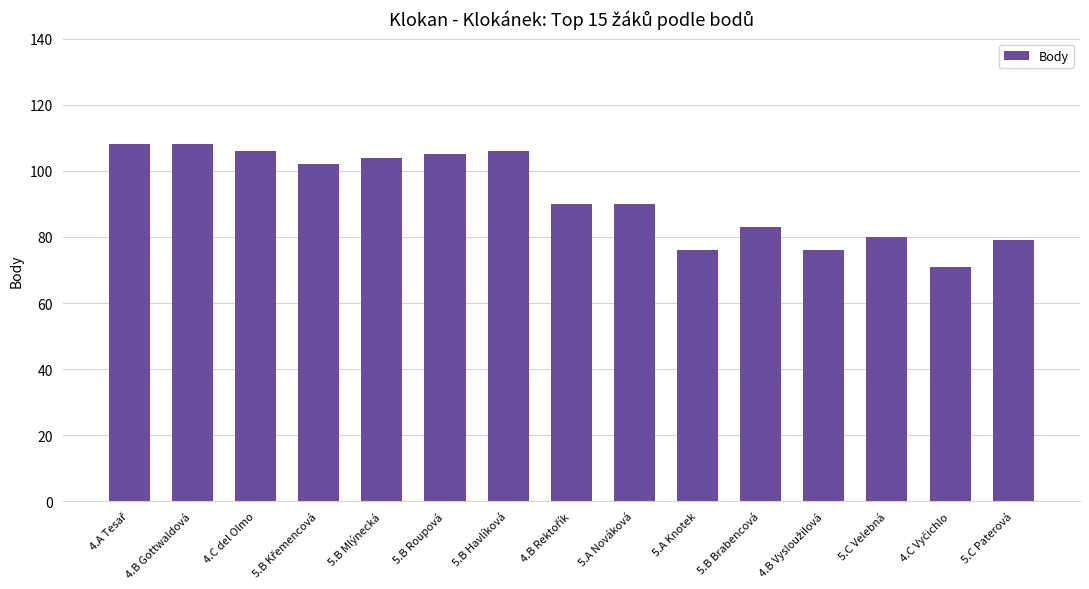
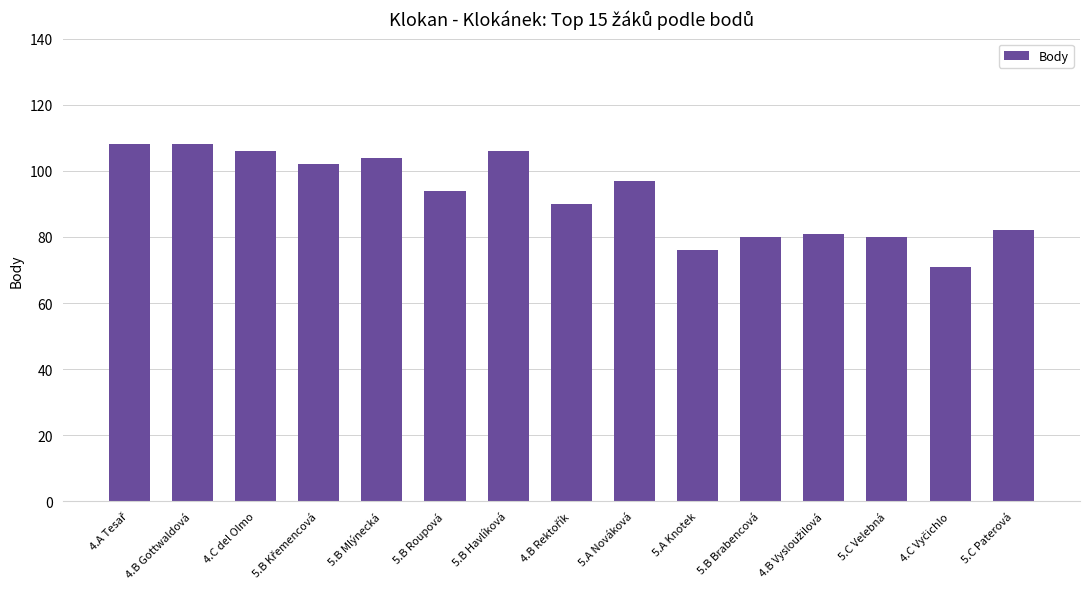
  {
    "4.A Tesař": 108,
    "4.B Gottwaldová": 108,
    "4.C del Olmo": 106,
    "5.B Křemencová": 102,
    "5.B Mlýnecká": 104,
-   "5.B Roupová": 105,
+   "5.B Roupová": 94,
    "5.B Havlíková": 106,
    "4.B Rektořík": 90,
-   "5.A Nováková": 90,
+   "5.A Nováková": 97,
    "5.A Knotek": 76,
-   "5.B Brabencová": 83,
-   "4.B Vysloužilová": 76,
+   "5.B Brabencová": 80,
+   "4.B Vysloužilová": 81,
    "5.C Velebná": 80,
    "4.C Vyčichlo": 71,
-   "5.C Paterová": 79
+   "5.C Paterová": 82
  }
